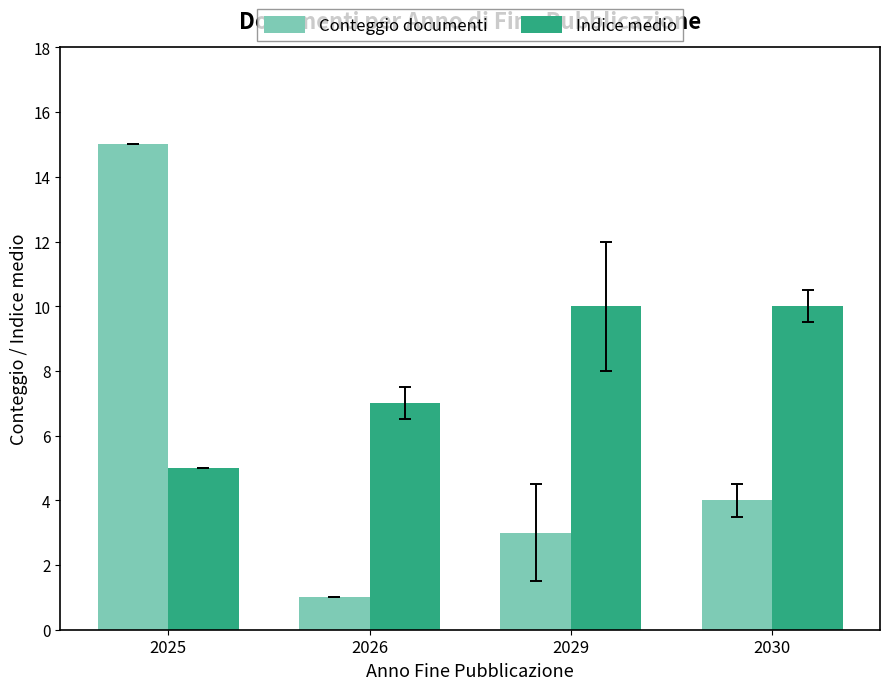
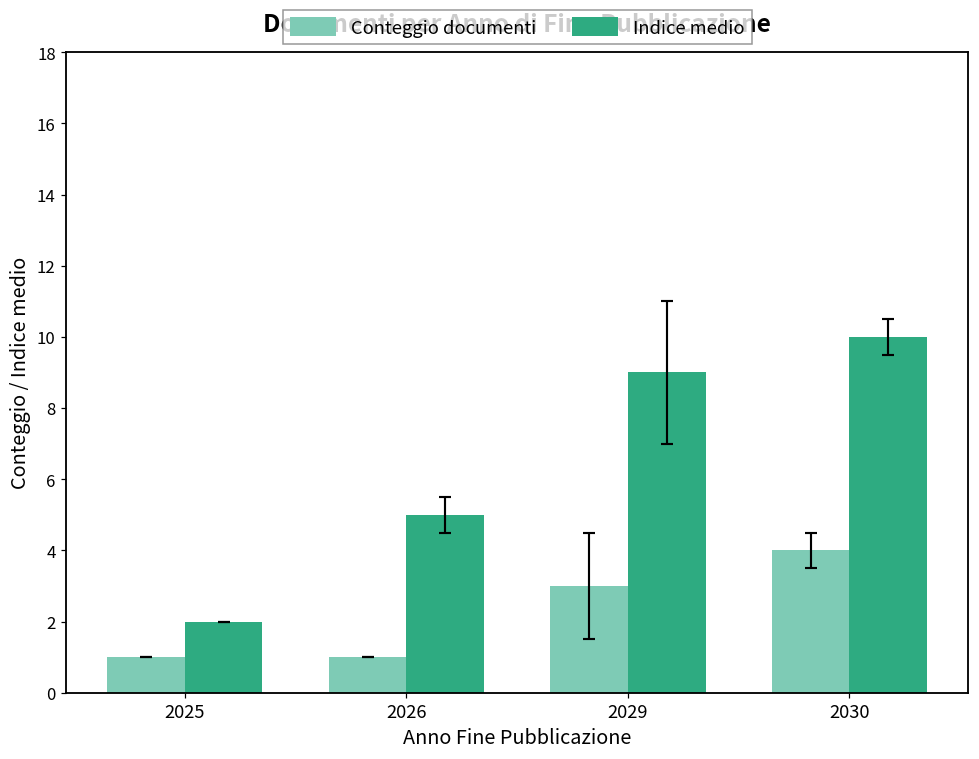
  {
    "Conteggio documenti": {
-     "2025": 15,
+     "2025": 1,
      "2026": 1,
      "2029": 3,
      "2030": 4
    },
    "Indice medio": {
-     "2025": 5,
-     "2026": 7,
-     "2029": 10,
+     "2025": 2,
+     "2026": 5,
+     "2029": 9,
      "2030": 10
    }
  }
